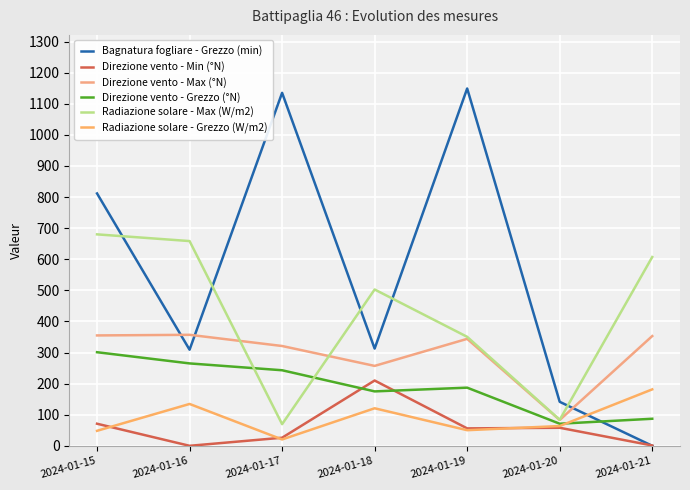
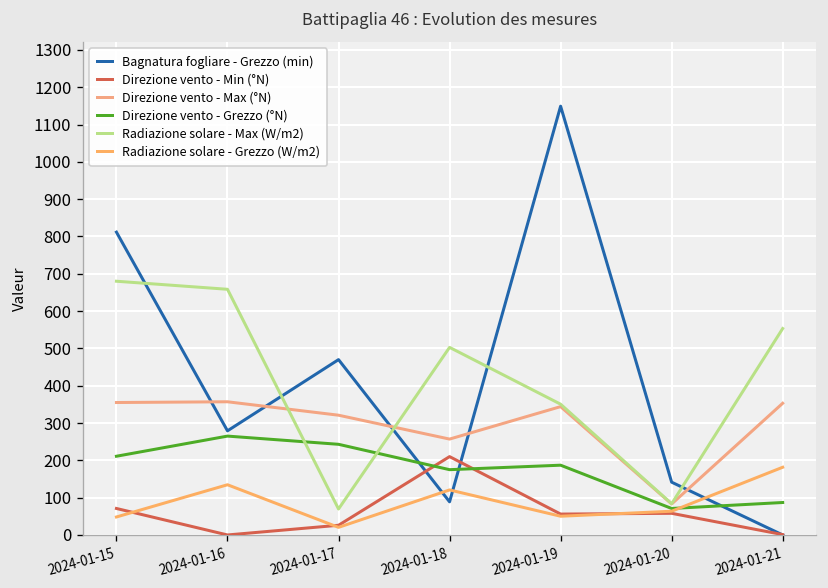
  {
    "Bagnatura fogliare - Grezzo (min)": {
      "2024-01-15": 810,
-     "2024-01-16": 310,
-     "2024-01-17": 1140,
-     "2024-01-18": 310,
+     "2024-01-16": 280,
+     "2024-01-17": 470,
+     "2024-01-18": 90,
      "2024-01-19": 1150,
      "2024-01-20": 140
    },
    "Direzione vento - Min (°N)": {
      "2024-01-15": 70,
      "2024-01-16": 0,
      "2024-01-18": 210
    },
    "Direzione vento - Grezzo (°N)": {
-     "2024-01-15": 300,
+     "2024-01-15": 210,
      "2024-01-16": 270,
      "2024-01-17": 240,
      "2024-01-18": 180,
      "2024-01-19": 190,
      "2024-01-21": 90
    },
    "Radiazione solare - Max (W/m2)": {
      "2024-01-15": 680,
      "2024-01-16": 660,
      "2024-01-17": 70,
      "2024-01-18": 500,
-     "2024-01-21": 610
+     "2024-01-21": 550
    }
  }
